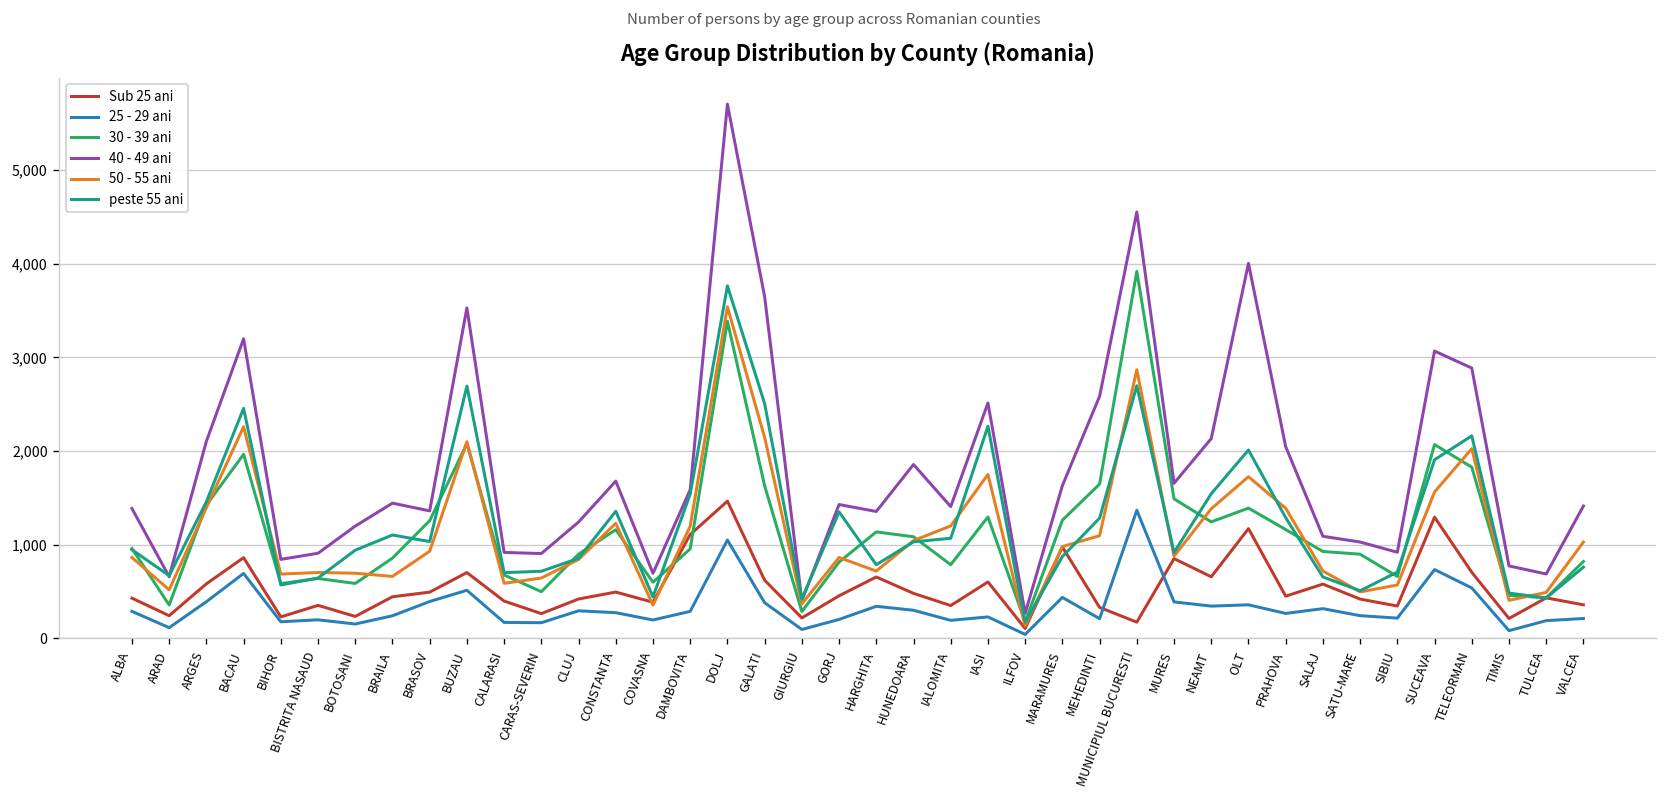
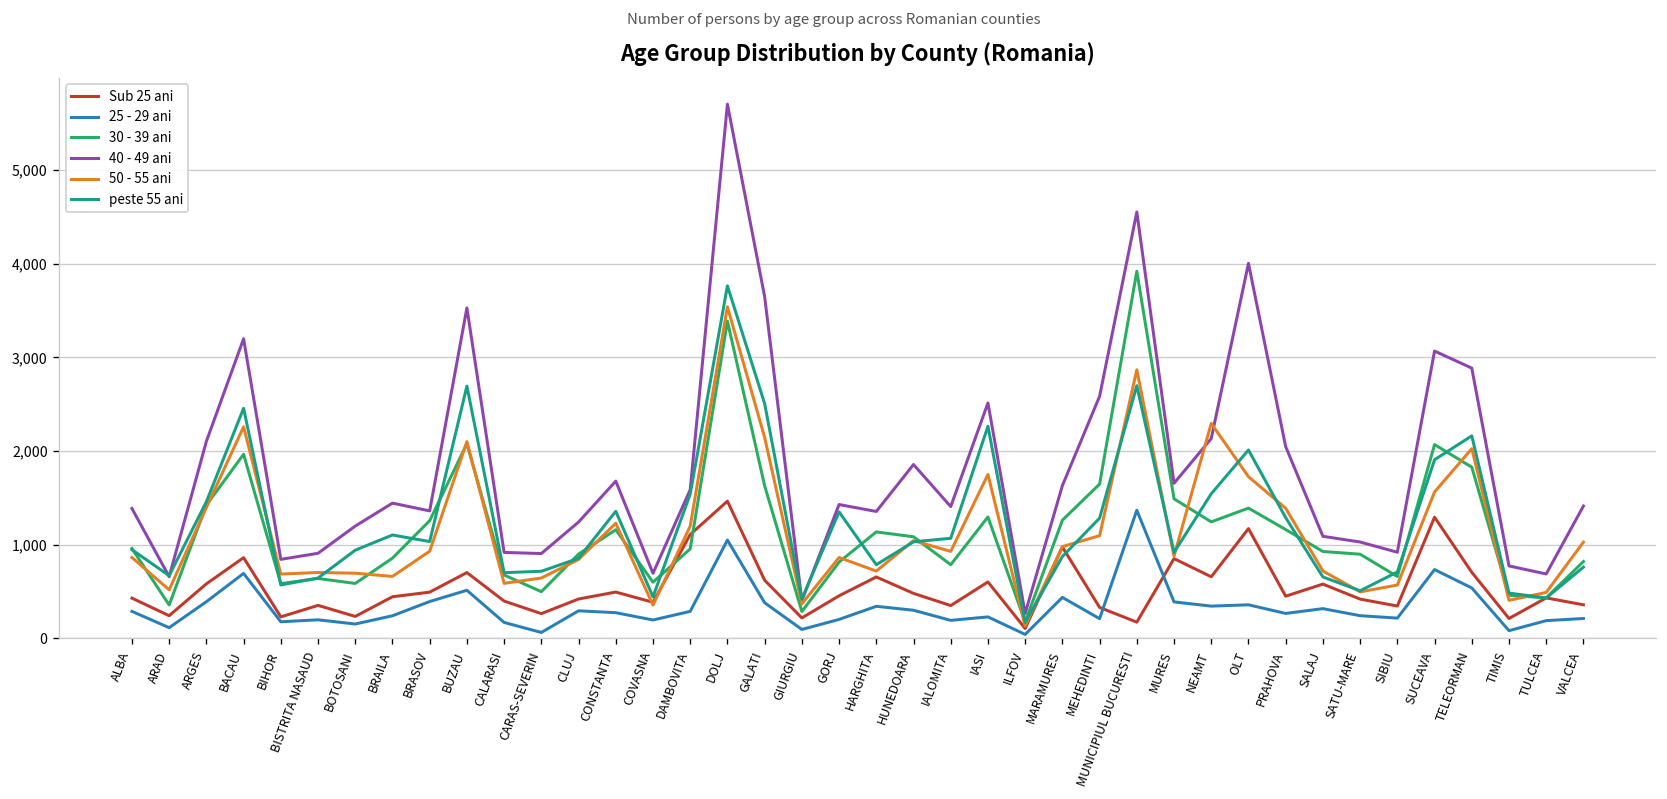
  {
    "Sub 25 ani": {
      "ALBA": "400",
      "ARAD": "200",
      "ARGES": "600",
      "BACAU": "900",
      "BIHOR": "200",
      "BISTRITA NASAUD": "400",
      "BOTOSANI": "200",
      "BRAILA": "400",
      "BRASOV": "500",
      "BUZAU": "700",
      "CALARASI": "400",
      "CARAS-SEVERIN": "300",
      "CLUJ": "400",
      "CONSTANTA": "500",
      "DAMBOVITA": "1,100",
      "DOLJ": "1,500",
      "GALATI": "600",
      "GIURGIU": "200",
      "GORJ": "500",
      "HARGHITA": "700",
      "HUNEDOARA": "500",
      "IALOMITA": "400",
      "IASI": "600",
      "MEHEDINTI": "300",
      "MUNICIPIUL BUCURESTI": "200",
      "NEAMT": "700",
      "OLT": "1,200",
      "PRAHOVA": "500",
      "SALAJ": "600",
      "SATU-MARE": "400",
      "SIBIU": "300",
      "SUCEAVA": "1,300",
      "TELEORMAN": "700",
      "TIMIS": "200",
      "VALCEA": "400"
    },
    "25 - 29 ani": {
      "ALBA": "300",
      "ARAD": "100",
      "ARGES": "400",
      "BACAU": "700",
      "BIHOR": "200",
      "BISTRITA NASAUD": "200",
      "BOTOSANI": "200",
      "BRAILA": "200",
      "BRASOV": "400",
      "BUZAU": "500",
      "CALARASI": "200",
-     "CARAS-SEVERIN": "200",
+     "CARAS-SEVERIN": "100",
      "CLUJ": "300",
      "CONSTANTA": "300",
      "COVASNA": "200",
      "DAMBOVITA": "300",
      "DOLJ": "1,100",
      "GALATI": "400",
      "GIURGIU": "100",
      "GORJ": "200",
      "HARGHITA": "300",
      "HUNEDOARA": "300",
      "IALOMITA": "200",
      "IASI": "200",
      "ILFOV": "0",
      "MARAMURES": "400",
      "MEHEDINTI": "200",
      "MUNICIPIUL BUCURESTI": "1,400",
      "MURES": "400",
      "NEAMT": "300",
      "OLT": "400",
      "PRAHOVA": "300",
      "SALAJ": "300",
      "SATU-MARE": "200",
      "SIBIU": "200",
      "SUCEAVA": "700",
      "TELEORMAN": "500",
      "TIMIS": "100",
      "TULCEA": "200",
      "VALCEA": "200"
    },
    "40 - 49 ani": {
      "ALBA": "1,400",
      "ARGES": "2,100",
      "BACAU": "3,200",
      "BIHOR": "800",
      "BISTRITA NASAUD": "900",
      "BOTOSANI": "1,200",
      "BRAILA": "1,400",
      "BRASOV": "1,400",
      "BUZAU": "3,500",
      "CALARASI": "900",
      "CARAS-SEVERIN": "900",
      "CLUJ": "1,200",
      "CONSTANTA": "1,700",
      "COVASNA": "700",
      "DAMBOVITA": "1,600",
      "DOLJ": "5,700",
      "GALATI": "3,600",
      "GORJ": "1,400",
      "HARGHITA": "1,400",
      "HUNEDOARA": "1,900",
      "IALOMITA": "1,400",
      "IASI": "2,500",
      "ILFOV": "300",
      "MARAMURES": "1,600",
      "MEHEDINTI": "2,600",
      "MUNICIPIUL BUCURESTI": "4,600",
      "MURES": "1,700",
      "NEAMT": "2,100",
      "OLT": "4,000",
      "PRAHOVA": "2,000",
      "SALAJ": "1,100",
      "SATU-MARE": "1,000",
      "SIBIU": "900",
      "SUCEAVA": "3,100",
      "TELEORMAN": "2,900",
      "TIMIS": "800",
      "TULCEA": "700",
      "VALCEA": "1,400"
    },
    "50 - 55 ani": {
      "ALBA": "900",
      "ARAD": "500",
      "BACAU": "2,300",
      "BIHOR": "700",
      "BISTRITA NASAUD": "700",
      "BOTOSANI": "700",
      "BRAILA": "700",
      "BRASOV": "900",
      "CALARASI": "600",
      "CARAS-SEVERIN": "600",
      "CONSTANTA": "1,200",
      "DAMBOVITA": "1,200",
      "DOLJ": "3,500",
      "GALATI": "2,100",
      "GIURGIU": "400",
      "GORJ": "900",
      "HARGHITA": "700",
-     "IALOMITA": "1,200",
+     "IALOMITA": "900",
      "IASI": "1,800",
      "MEHEDINTI": "1,100",
      "MUNICIPIUL BUCURESTI": "2,900",
-     "NEAMT": "1,400",
+     "NEAMT": "2,300",
      "OLT": "1,700",
      "PRAHOVA": "1,400",
      "SALAJ": "700",
      "SIBIU": "600",
      "SUCEAVA": "1,600",
      "TELEORMAN": "2,000",
      "TIMIS": "400",
      "TULCEA": "500",
      "VALCEA": "1,000"
    }
  }
